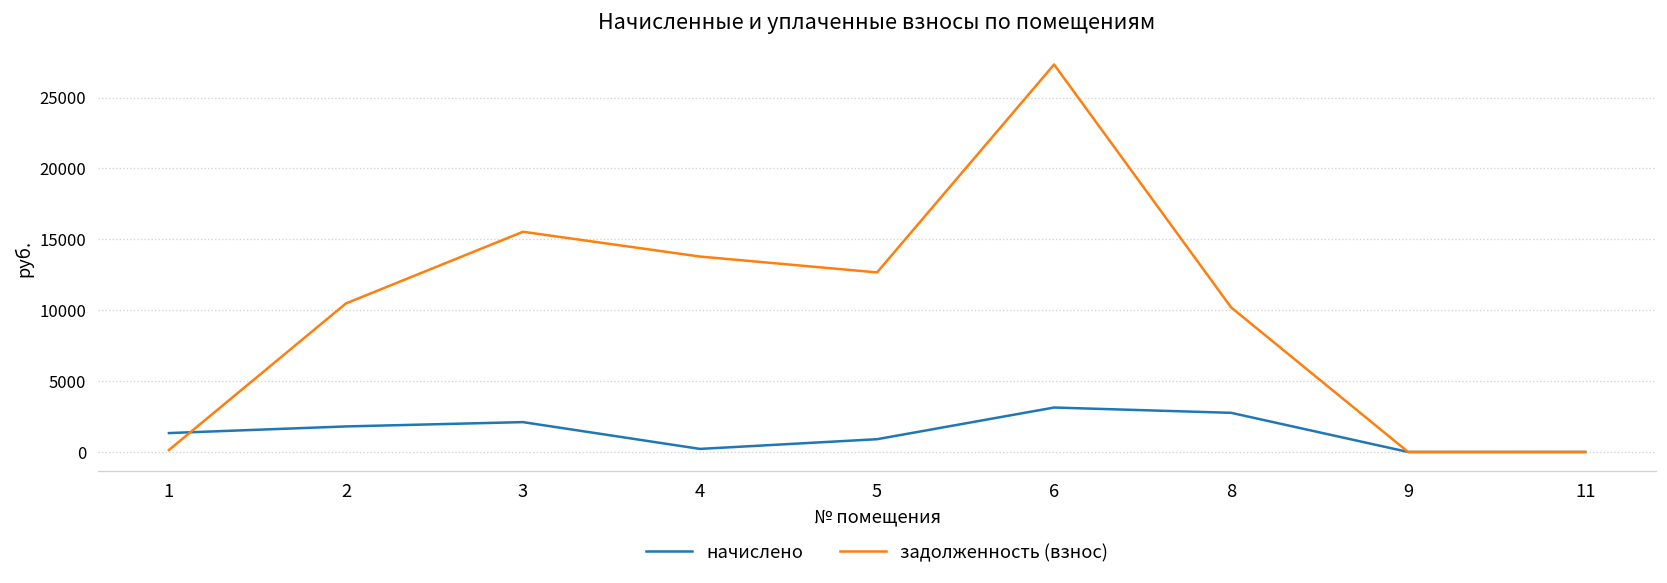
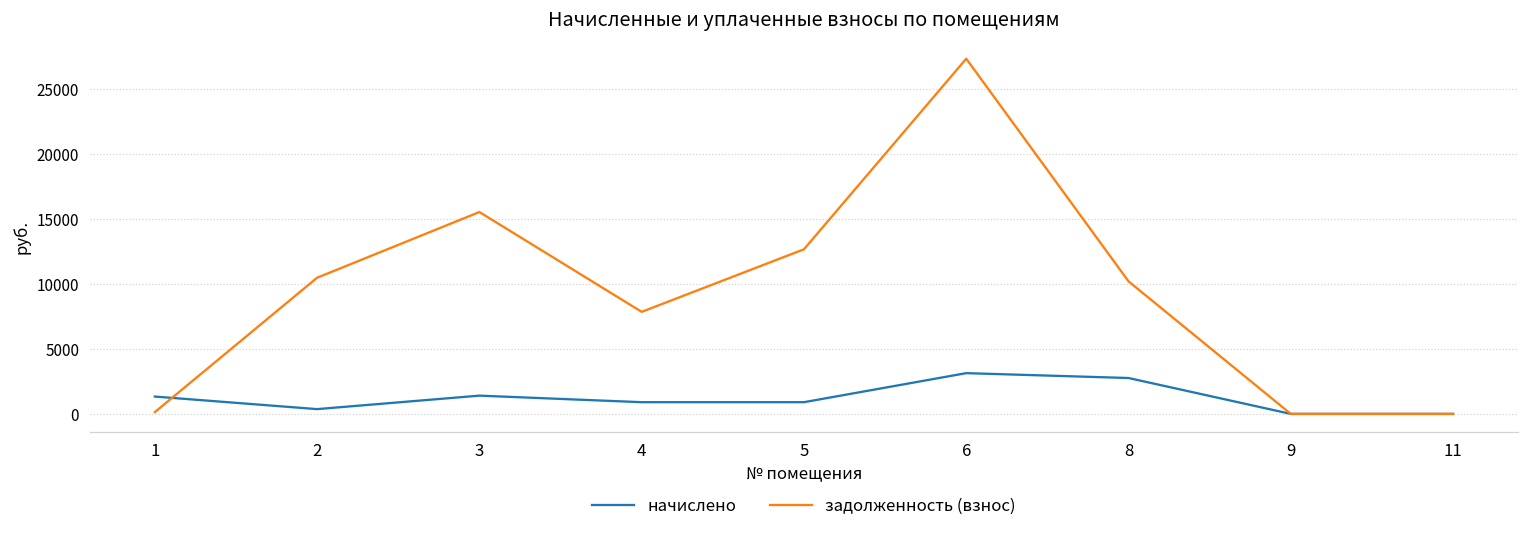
  {
    "начислено": {
      "1": 1300,
-     "2": 1800,
-     "3": 2100,
-     "4": 200,
+     "2": 400,
+     "3": 1400,
+     "4": 900,
      "5": 900,
      "6": 3100,
      "8": 2800
    },
    "задолженность (взнос)": {
      "1": 100,
      "2": 10500,
      "3": 15500,
-     "4": 13800,
+     "4": 7900,
      "5": 12700,
      "6": 27300,
      "8": 10200
    }
  }
